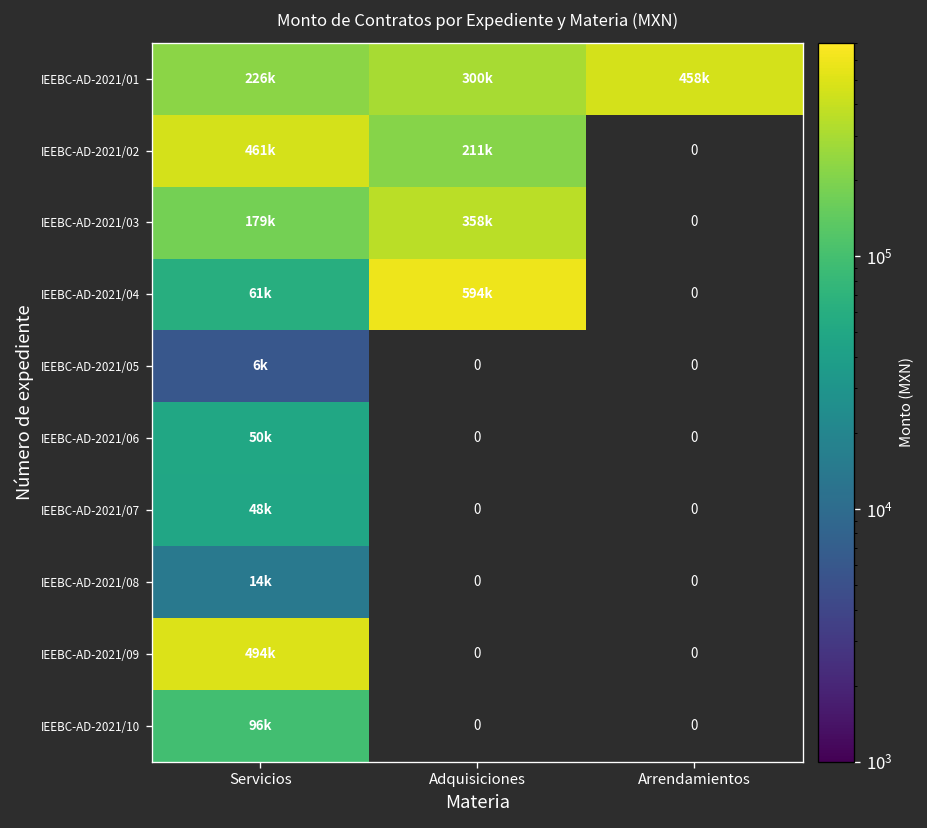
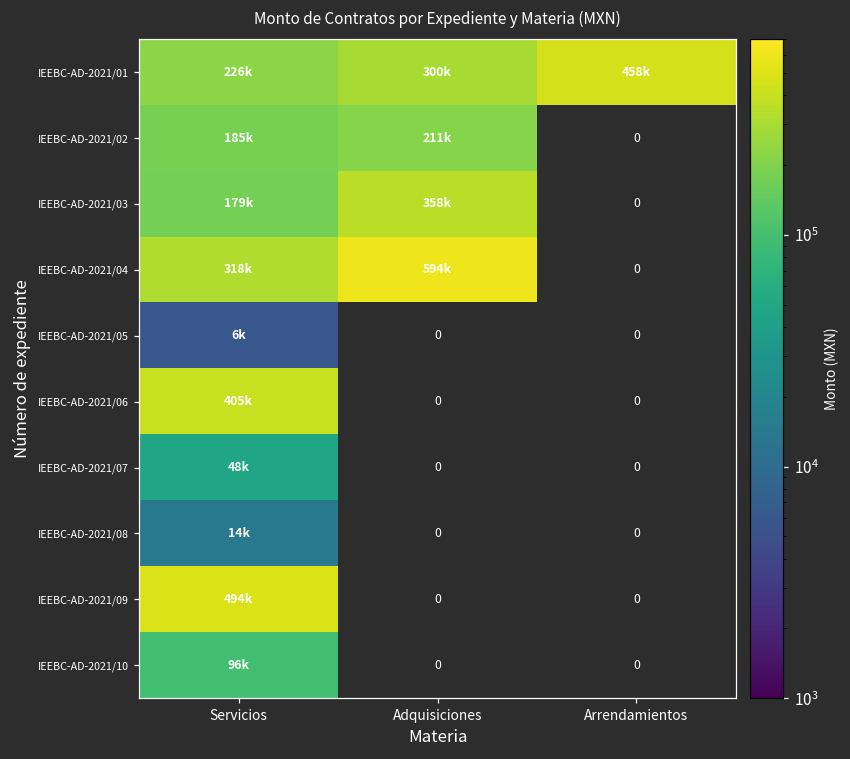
  {
    "IEEBC-AD-2021/01": {
      "Servicios": "226k",
      "Adquisiciones": "300k",
      "Arrendamientos": "458k"
    },
    "IEEBC-AD-2021/02": {
-     "Servicios": "461k",
+     "Servicios": "185k",
      "Adquisiciones": "211k"
    },
    "IEEBC-AD-2021/03": {
      "Servicios": "179k",
      "Adquisiciones": "358k"
    },
    "IEEBC-AD-2021/04": {
-     "Servicios": "61k",
+     "Servicios": "318k",
      "Adquisiciones": "594k"
    },
    "IEEBC-AD-2021/05": {
      "Servicios": "6k"
    },
    "IEEBC-AD-2021/06": {
-     "Servicios": "50k"
+     "Servicios": "405k"
    },
    "IEEBC-AD-2021/07": {
      "Servicios": "48k"
    },
    "IEEBC-AD-2021/08": {
      "Servicios": "14k"
    },
    "IEEBC-AD-2021/09": {
      "Servicios": "494k"
    },
    "IEEBC-AD-2021/10": {
      "Servicios": "96k"
    }
  }
